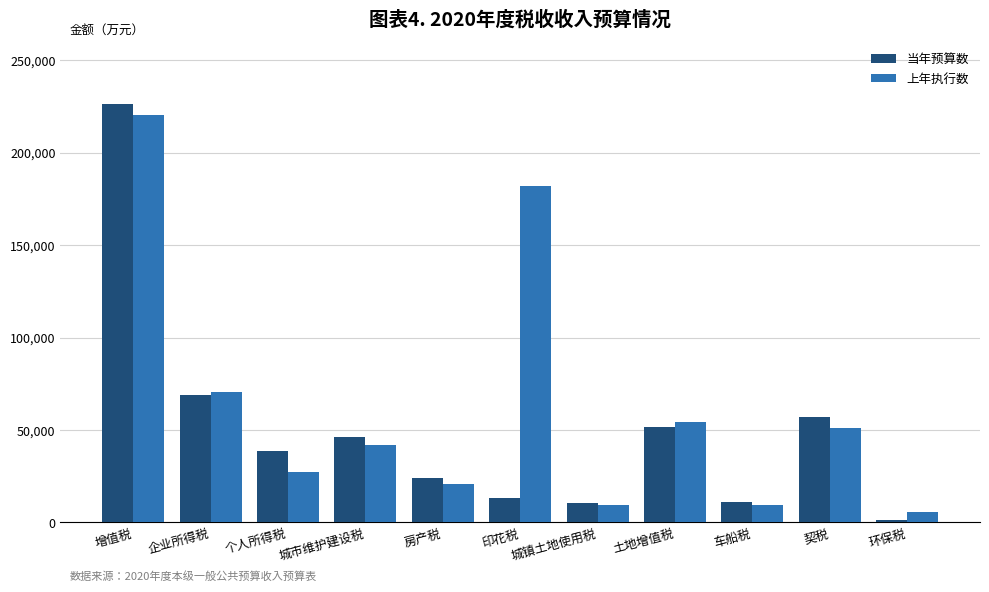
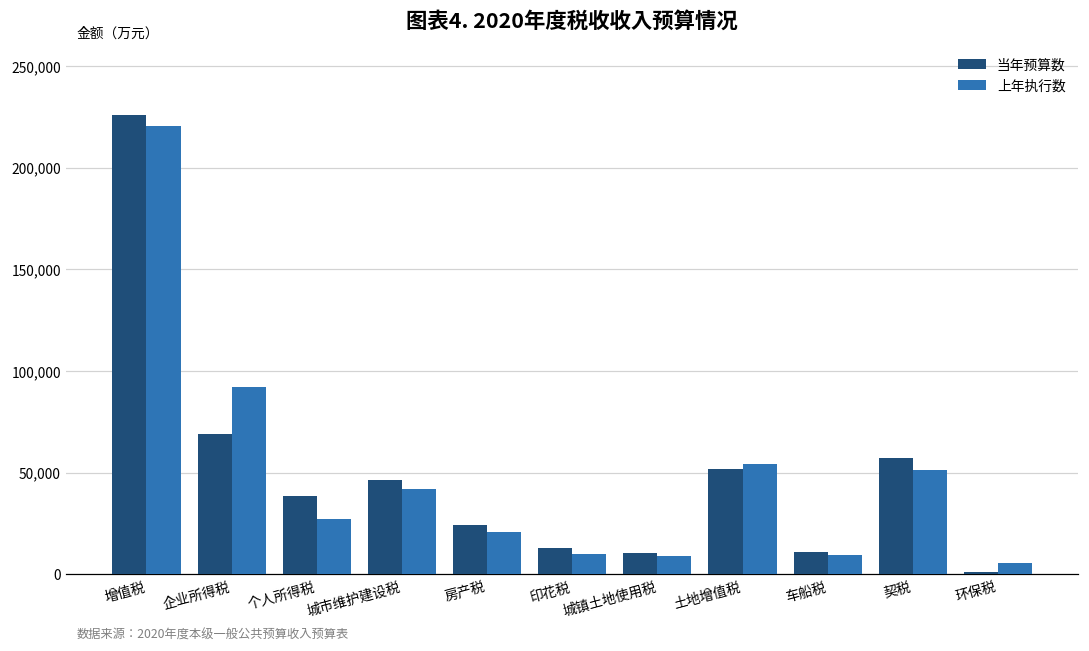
  {
    "当年预算数": {
      "增值税": "226,000",
      "企业所得税": "69,000",
      "个人所得税": "38,000",
      "城市维护建设税": "46,000",
      "房产税": "24,000",
      "印花税": "13,000",
      "城镇土地使用税": "10,000",
      "土地增值税": "52,000",
      "车船税": "11,000",
      "契税": "57,000"
    },
    "上年执行数": {
      "增值税": "220,000",
-     "企业所得税": "70,000",
+     "企业所得税": "92,000",
      "个人所得税": "27,000",
      "城市维护建设税": "42,000",
      "房产税": "21,000",
-     "印花税": "182,000",
+     "印花税": "10,000",
      "城镇土地使用税": "9,000",
      "土地增值税": "54,000",
      "车船税": "10,000",
      "契税": "51,000",
      "环保税": "6,000"
    }
  }
